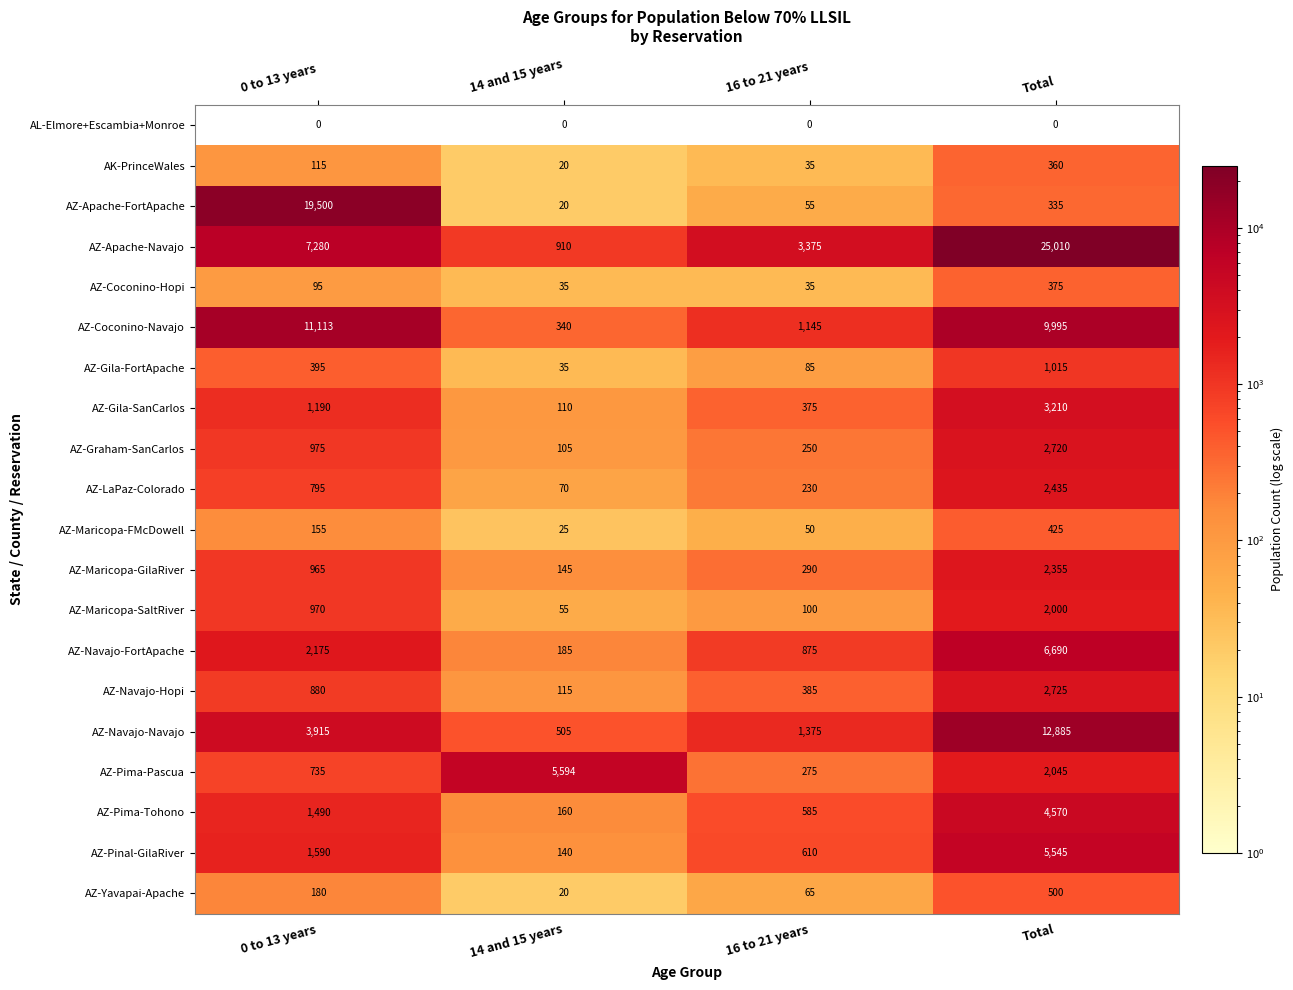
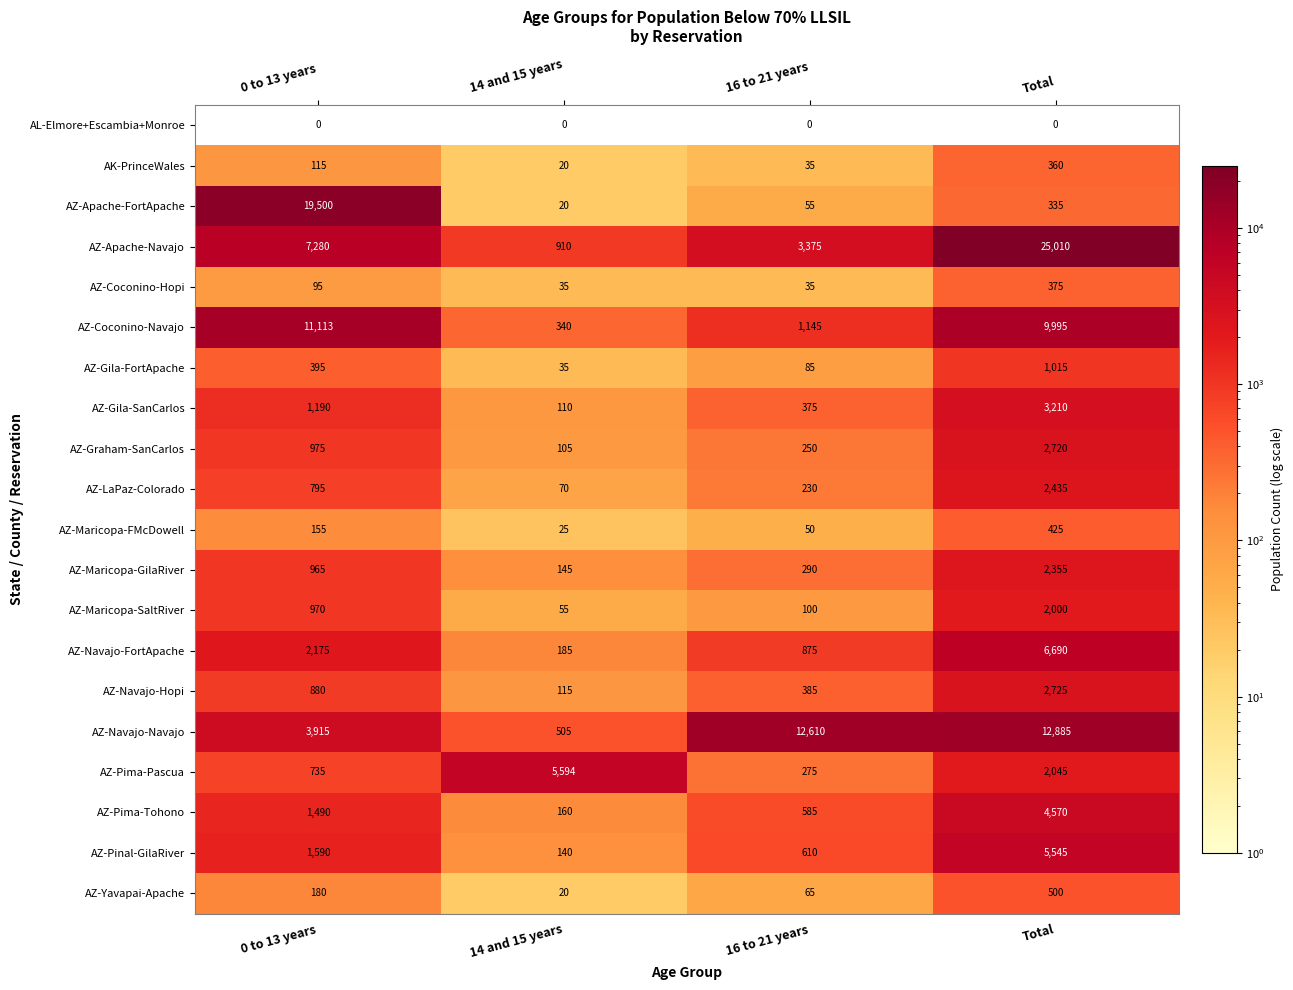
  {
    "AL-Elmore+Escambia+Monroe": {
      "0 to 13 years": "0",
      "14 and 15 years": "0",
      "16 to 21 years": "0",
      "Total": "0"
    },
    "AK-PrinceWales": {
      "0 to 13 years": "115",
      "14 and 15 years": "20",
      "16 to 21 years": "35",
      "Total": "360"
    },
    "AZ-Apache-FortApache": {
      "0 to 13 years": "19,500",
      "14 and 15 years": "20",
      "16 to 21 years": "55",
      "Total": "335"
    },
    "AZ-Apache-Navajo": {
      "0 to 13 years": "7,280",
      "14 and 15 years": "910",
      "16 to 21 years": "3,375",
      "Total": "25,010"
    },
    "AZ-Coconino-Hopi": {
      "0 to 13 years": "95",
      "14 and 15 years": "35",
      "16 to 21 years": "35",
      "Total": "375"
    },
    "AZ-Coconino-Navajo": {
      "0 to 13 years": "11,113",
      "14 and 15 years": "340",
      "16 to 21 years": "1,145",
      "Total": "9,995"
    },
    "AZ-Gila-FortApache": {
      "0 to 13 years": "395",
      "14 and 15 years": "35",
      "16 to 21 years": "85",
      "Total": "1,015"
    },
    "AZ-Gila-SanCarlos": {
      "0 to 13 years": "1,190",
      "14 and 15 years": "110",
      "16 to 21 years": "375",
      "Total": "3,210"
    },
    "AZ-Graham-SanCarlos": {
      "0 to 13 years": "975",
      "14 and 15 years": "105",
      "16 to 21 years": "250",
      "Total": "2,720"
    },
    "AZ-LaPaz-Colorado": {
      "0 to 13 years": "795",
      "14 and 15 years": "70",
      "16 to 21 years": "230",
      "Total": "2,435"
    },
    "AZ-Maricopa-FMcDowell": {
      "0 to 13 years": "155",
      "14 and 15 years": "25",
      "16 to 21 years": "50",
      "Total": "425"
    },
    "AZ-Maricopa-GilaRiver": {
      "0 to 13 years": "965",
      "14 and 15 years": "145",
      "16 to 21 years": "290",
      "Total": "2,355"
    },
    "AZ-Maricopa-SaltRiver": {
      "0 to 13 years": "970",
      "14 and 15 years": "55",
      "16 to 21 years": "100",
      "Total": "2,000"
    },
    "AZ-Navajo-FortApache": {
      "0 to 13 years": "2,175",
      "14 and 15 years": "185",
      "16 to 21 years": "875",
      "Total": "6,690"
    },
    "AZ-Navajo-Hopi": {
      "0 to 13 years": "880",
      "14 and 15 years": "115",
      "16 to 21 years": "385",
      "Total": "2,725"
    },
    "AZ-Navajo-Navajo": {
      "0 to 13 years": "3,915",
      "14 and 15 years": "505",
-     "16 to 21 years": "1,375",
+     "16 to 21 years": "12,610",
      "Total": "12,885"
    },
    "AZ-Pima-Pascua": {
      "0 to 13 years": "735",
      "14 and 15 years": "5,594",
      "16 to 21 years": "275",
      "Total": "2,045"
    },
    "AZ-Pima-Tohono": {
      "0 to 13 years": "1,490",
      "14 and 15 years": "160",
      "16 to 21 years": "585",
      "Total": "4,570"
    },
    "AZ-Pinal-GilaRiver": {
      "0 to 13 years": "1,590",
      "14 and 15 years": "140",
      "16 to 21 years": "610",
      "Total": "5,545"
    },
    "AZ-Yavapai-Apache": {
      "0 to 13 years": "180",
      "14 and 15 years": "20",
      "16 to 21 years": "65",
      "Total": "500"
    }
  }
